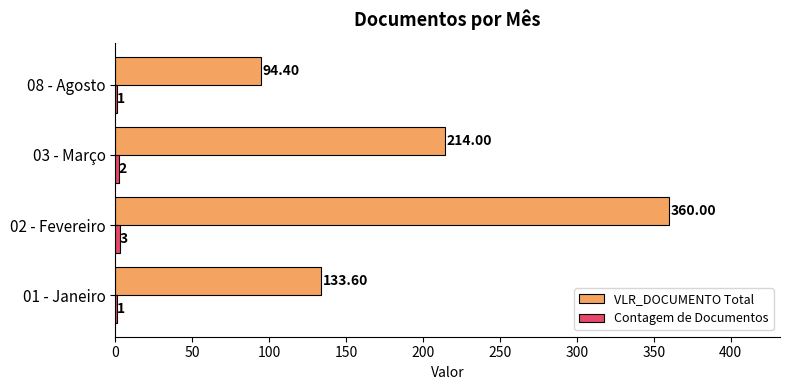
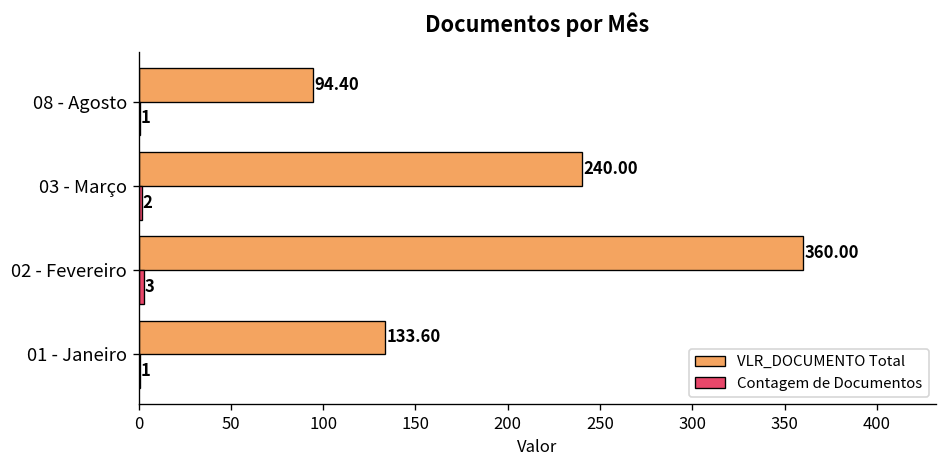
  {
    "VLR_DOCUMENTO Total": {
      "08 - Agosto": 94.40,
-     "03 - Março": 214.00,
+     "03 - Março": 240.00,
      "02 - Fevereiro": 360.00,
      "01 - Janeiro": 133.60
    },
    "Contagem de Documentos": {
      "08 - Agosto": 1,
      "03 - Março": 2,
      "02 - Fevereiro": 3,
      "01 - Janeiro": 1
    }
  }
